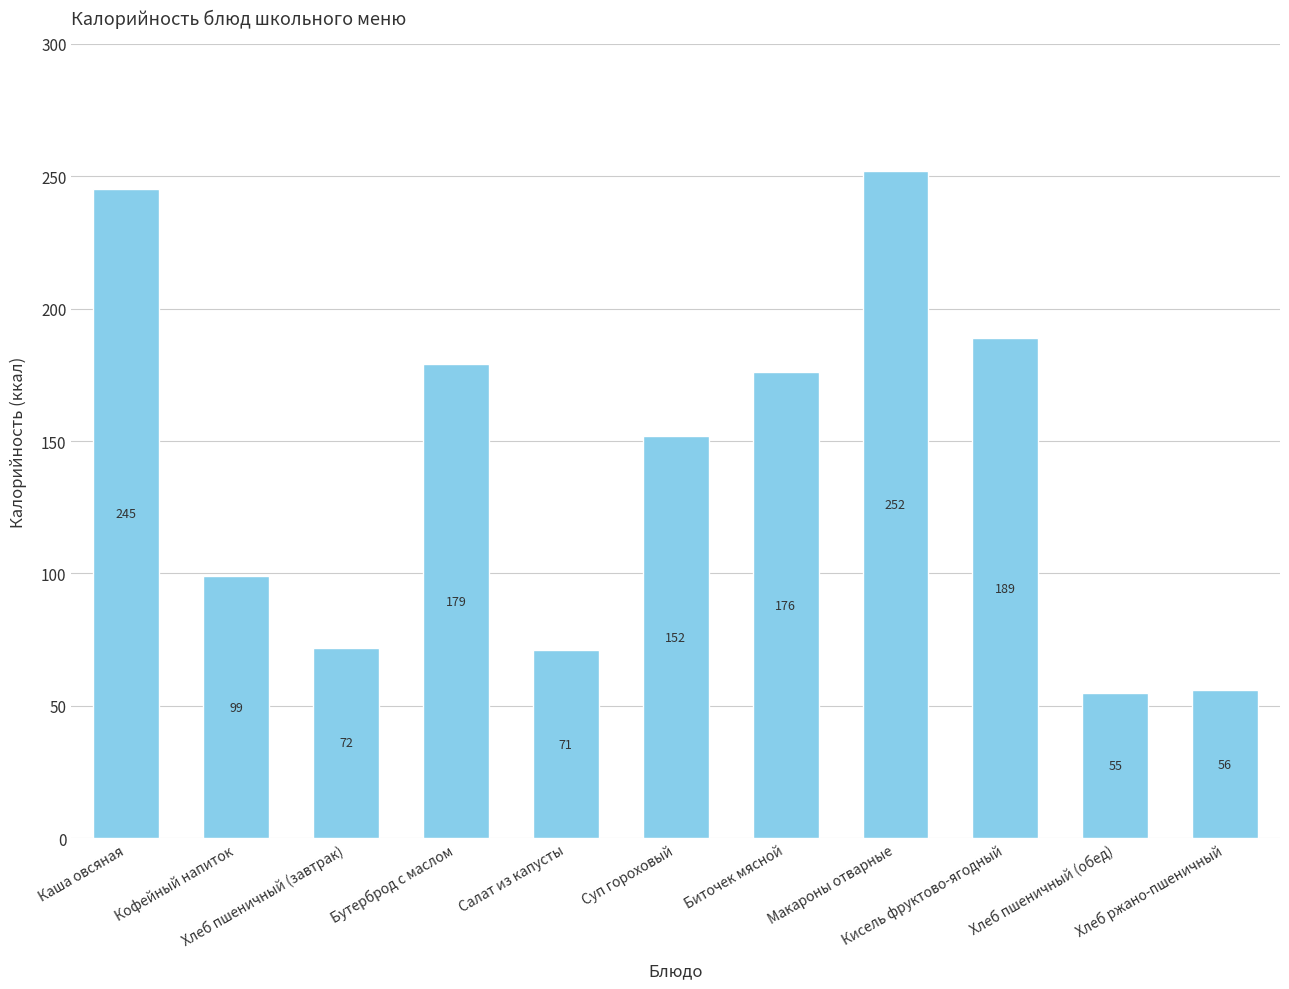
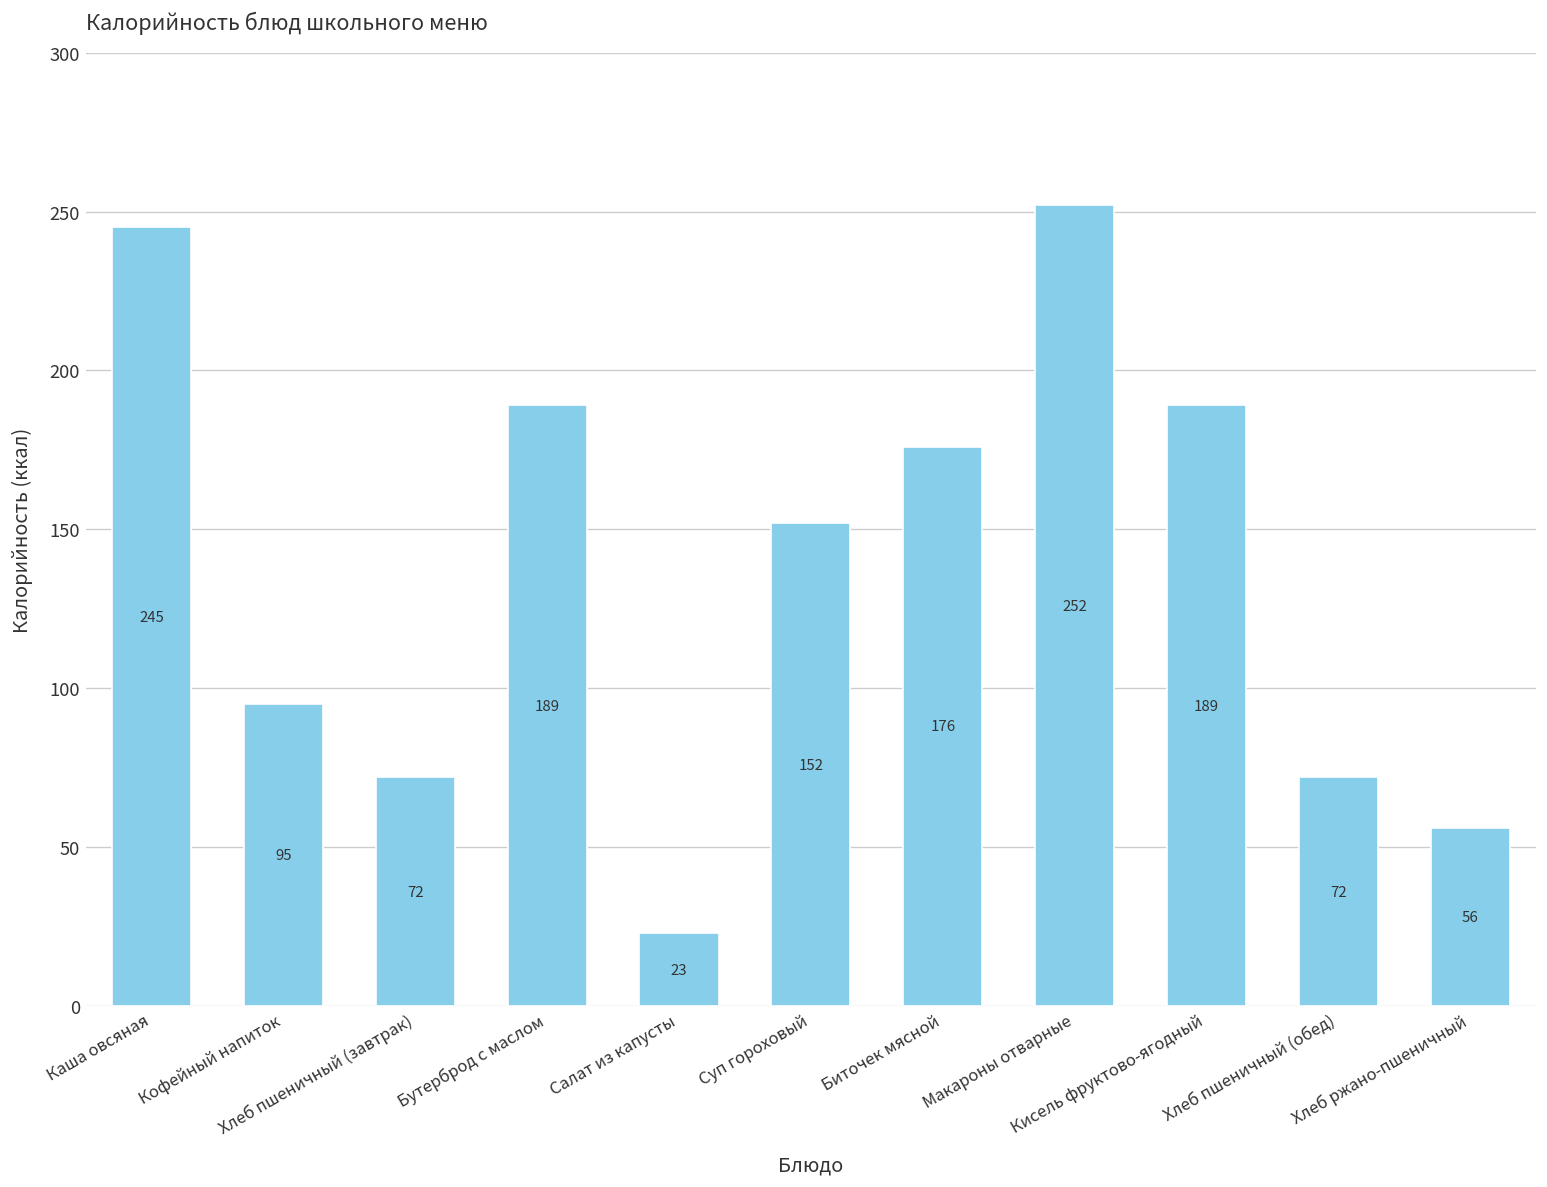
  {
    "Каша овсяная": 245,
-   "Кофейный напиток": 99,
+   "Кофейный напиток": 95,
    "Хлеб пшеничный (завтрак)": 72,
-   "Бутерброд с маслом": 179,
-   "Салат из капусты": 71,
+   "Бутерброд с маслом": 189,
+   "Салат из капусты": 23,
    "Суп гороховый": 152,
    "Биточек мясной": 176,
    "Макароны отварные": 252,
    "Кисель фруктово-ягодный": 189,
-   "Хлеб пшеничный (обед)": 55,
+   "Хлеб пшеничный (обед)": 72,
    "Хлеб ржано-пшеничный": 56
  }
